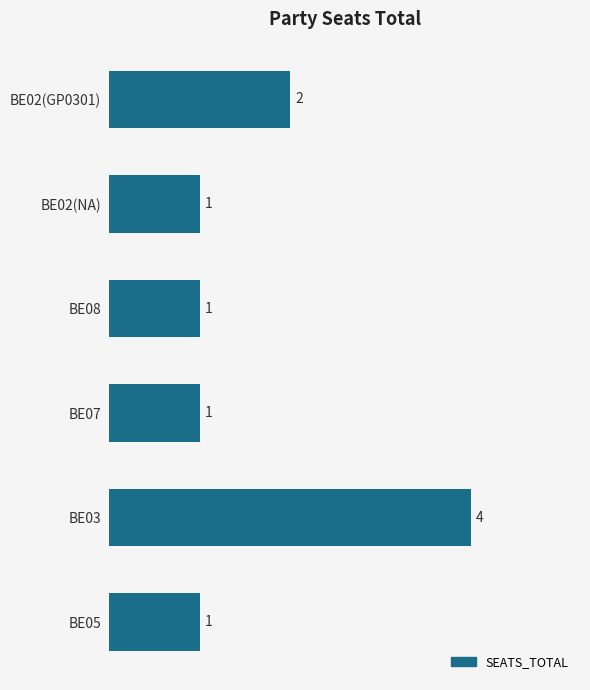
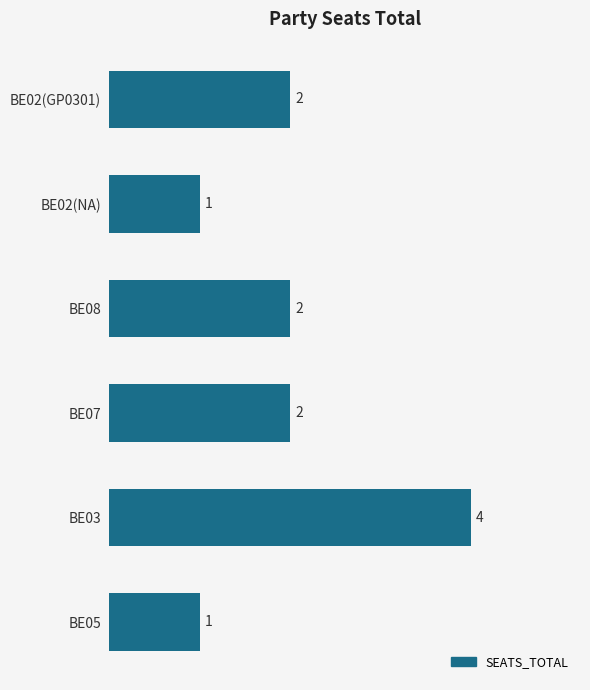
  {
    "BE02(GP0301)": 2,
    "BE02(NA)": 1,
-   "BE08": 1,
-   "BE07": 1,
+   "BE08": 2,
+   "BE07": 2,
    "BE03": 4,
    "BE05": 1
  }
